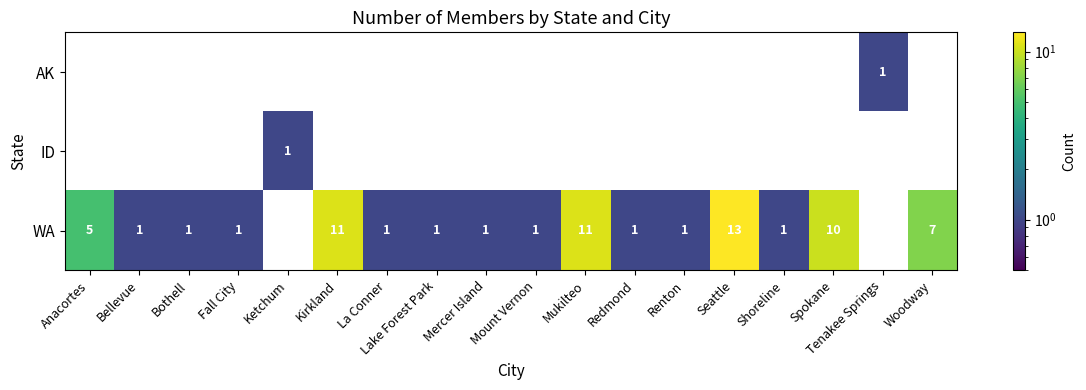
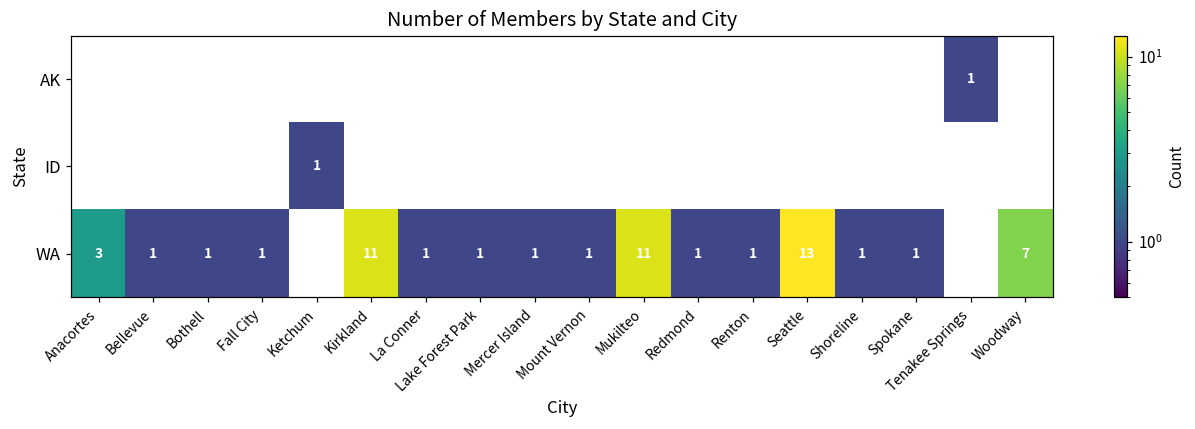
  {
    "AK": {
      "Tenakee Springs": 1
    },
    "ID": {
      "Ketchum": 1
    },
    "WA": {
-     "Anacortes": 5,
+     "Anacortes": 3,
      "Bellevue": 1,
      "Bothell": 1,
      "Fall City": 1,
      "Kirkland": 11,
      "La Conner": 1,
      "Lake Forest Park": 1,
      "Mercer Island": 1,
      "Mount Vernon": 1,
      "Mukilteo": 11,
      "Redmond": 1,
      "Renton": 1,
      "Seattle": 13,
      "Shoreline": 1,
-     "Spokane": 10,
+     "Spokane": 1,
      "Woodway": 7
    }
  }
